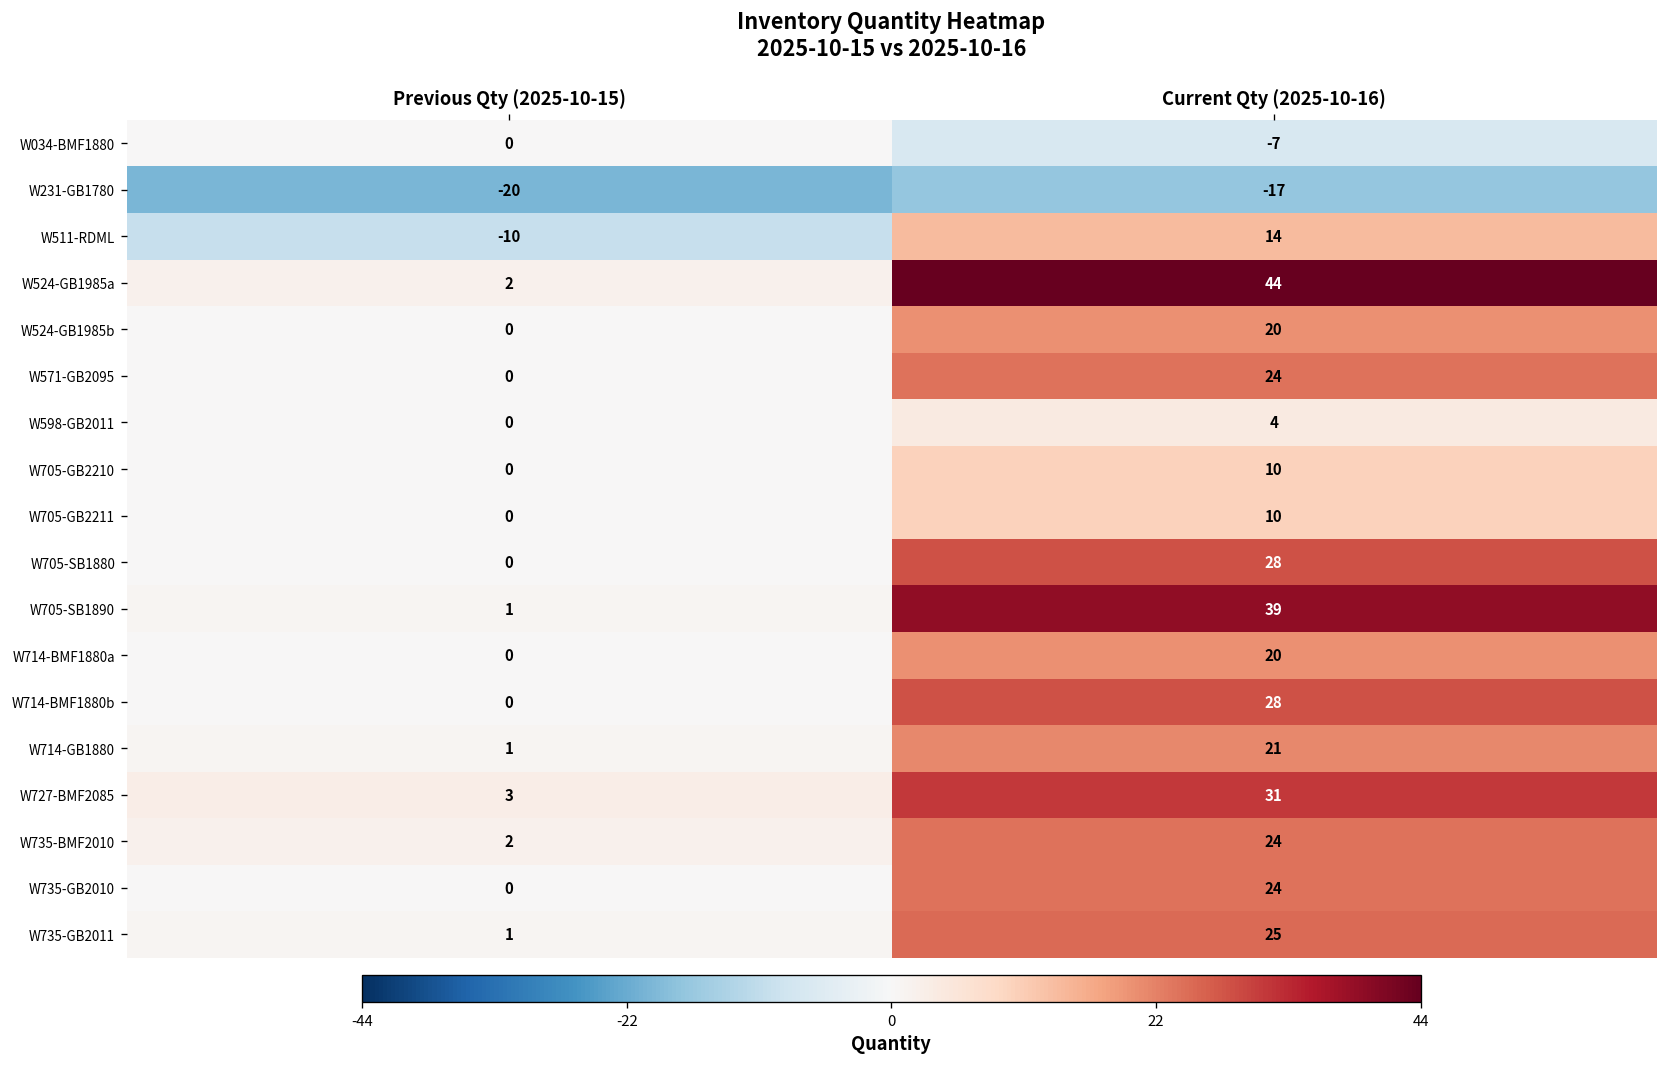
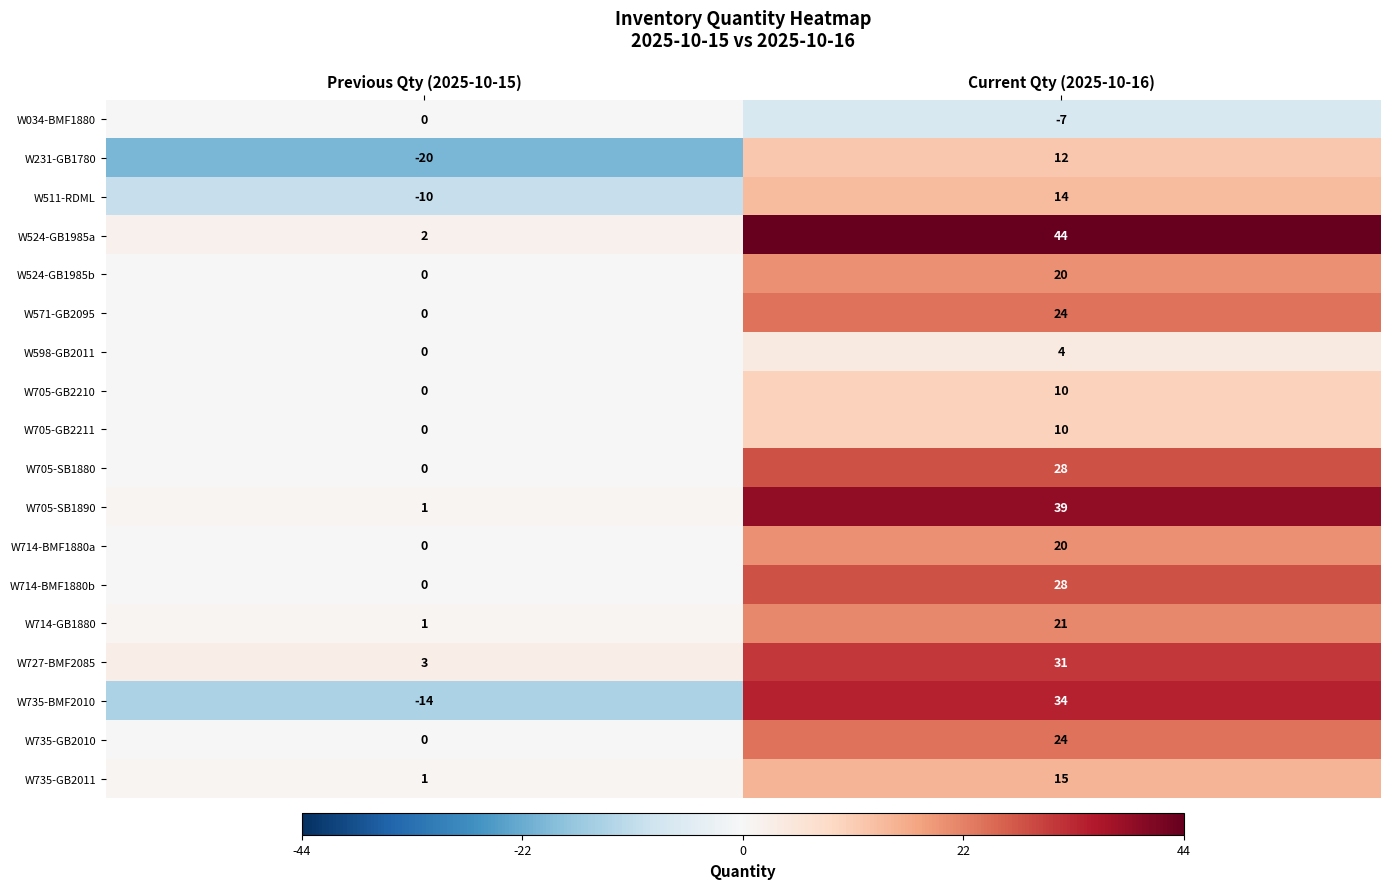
  {
    "W034-BMF1880": {
      "Previous Qty (2025-10-15)": 0,
      "Current Qty (2025-10-16)": -7
    },
    "W231-GB1780": {
      "Previous Qty (2025-10-15)": -20,
-     "Current Qty (2025-10-16)": -17
+     "Current Qty (2025-10-16)": 12
    },
    "W511-RDML": {
      "Previous Qty (2025-10-15)": -10,
      "Current Qty (2025-10-16)": 14
    },
    "W524-GB1985a": {
      "Previous Qty (2025-10-15)": 2,
      "Current Qty (2025-10-16)": 44
    },
    "W524-GB1985b": {
      "Previous Qty (2025-10-15)": 0,
      "Current Qty (2025-10-16)": 20
    },
    "W571-GB2095": {
      "Previous Qty (2025-10-15)": 0,
      "Current Qty (2025-10-16)": 24
    },
    "W598-GB2011": {
      "Previous Qty (2025-10-15)": 0,
      "Current Qty (2025-10-16)": 4
    },
    "W705-GB2210": {
      "Previous Qty (2025-10-15)": 0,
      "Current Qty (2025-10-16)": 10
    },
    "W705-GB2211": {
      "Previous Qty (2025-10-15)": 0,
      "Current Qty (2025-10-16)": 10
    },
    "W705-SB1880": {
      "Previous Qty (2025-10-15)": 0,
      "Current Qty (2025-10-16)": 28
    },
    "W705-SB1890": {
      "Previous Qty (2025-10-15)": 1,
      "Current Qty (2025-10-16)": 39
    },
    "W714-BMF1880a": {
      "Previous Qty (2025-10-15)": 0,
      "Current Qty (2025-10-16)": 20
    },
    "W714-BMF1880b": {
      "Previous Qty (2025-10-15)": 0,
      "Current Qty (2025-10-16)": 28
    },
    "W714-GB1880": {
      "Previous Qty (2025-10-15)": 1,
      "Current Qty (2025-10-16)": 21
    },
    "W727-BMF2085": {
      "Previous Qty (2025-10-15)": 3,
      "Current Qty (2025-10-16)": 31
    },
    "W735-BMF2010": {
-     "Previous Qty (2025-10-15)": 2,
-     "Current Qty (2025-10-16)": 24
+     "Previous Qty (2025-10-15)": -14,
+     "Current Qty (2025-10-16)": 34
    },
    "W735-GB2010": {
      "Previous Qty (2025-10-15)": 0,
      "Current Qty (2025-10-16)": 24
    },
    "W735-GB2011": {
      "Previous Qty (2025-10-15)": 1,
-     "Current Qty (2025-10-16)": 25
+     "Current Qty (2025-10-16)": 15
    }
  }
